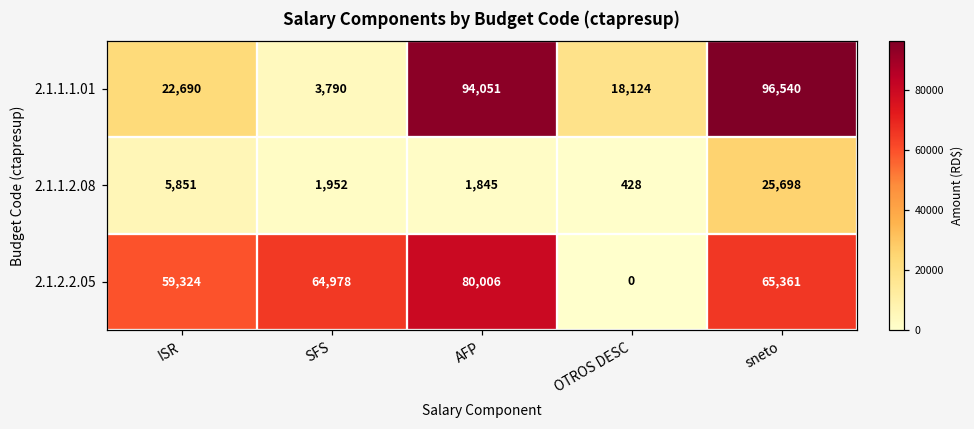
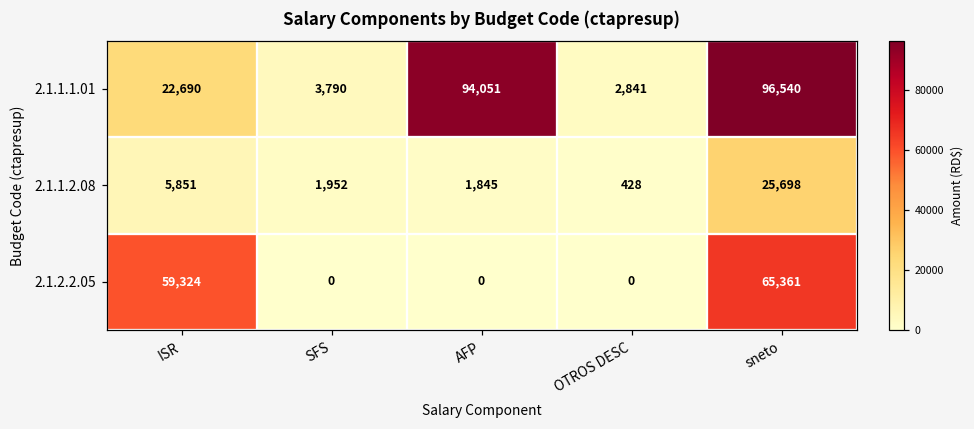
  {
    "2.1.1.1.01": {
      "ISR": "22,690",
      "SFS": "3,790",
      "AFP": "94,051",
-     "OTROS DESC": "18,124",
+     "OTROS DESC": "2,841",
      "sneto": "96,540"
    },
    "2.1.1.2.08": {
      "ISR": "5,851",
      "SFS": "1,952",
      "AFP": "1,845",
      "OTROS DESC": "428",
      "sneto": "25,698"
    },
    "2.1.2.2.05": {
      "ISR": "59,324",
-     "SFS": "64,978",
-     "AFP": "80,006",
+     "SFS": "0",
+     "AFP": "0",
      "OTROS DESC": "0",
      "sneto": "65,361"
    }
  }
